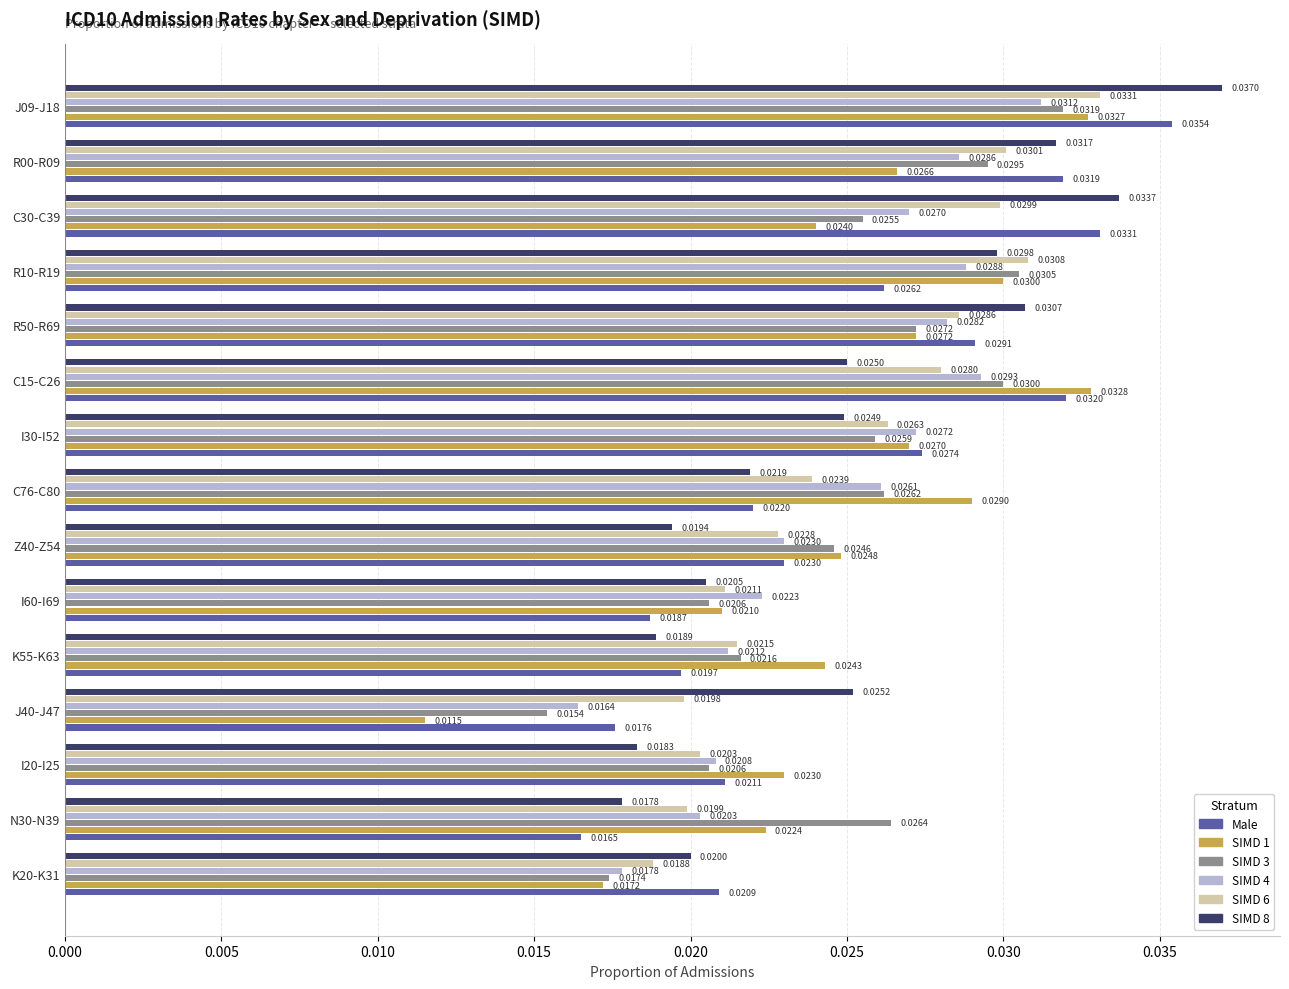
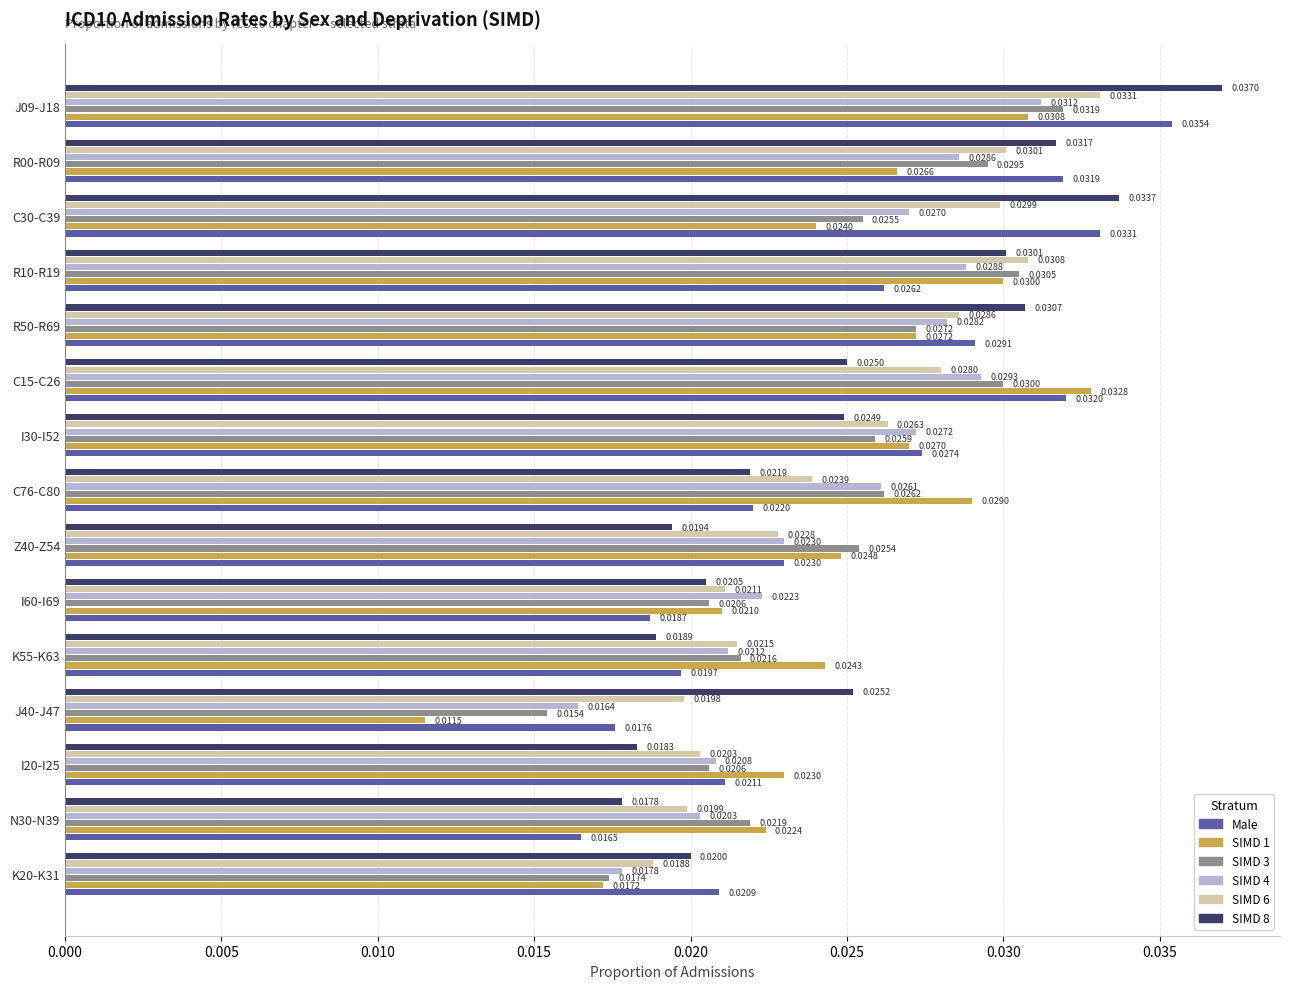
  {
    "Male": {
      "J09-J18": 0.0354,
      "R00-R09": 0.0319,
      "C30-C39": 0.0331,
      "R10-R19": 0.0262,
      "R50-R69": 0.0291,
      "C15-C26": 0.0320,
      "I30-I52": 0.0274,
      "C76-C80": 0.0220,
      "Z40-Z54": 0.0230,
      "I60-I69": 0.0187,
      "K55-K63": 0.0197,
      "J40-J47": 0.0176,
      "I20-I25": 0.0211,
      "N30-N39": 0.0165,
      "K20-K31": 0.0209
    },
    "SIMD 1": {
-     "J09-J18": 0.0327,
+     "J09-J18": 0.0308,
      "R00-R09": 0.0266,
      "C30-C39": 0.0240,
      "R10-R19": 0.0300,
      "C15-C26": 0.0328,
      "I30-I52": 0.0270,
      "C76-C80": 0.0290,
      "Z40-Z54": 0.0248,
      "I60-I69": 0.0210,
      "K55-K63": 0.0243,
      "J40-J47": 0.0115,
      "I20-I25": 0.0230,
      "N30-N39": 0.0224
    },
    "SIMD 3": {
      "J09-J18": 0.0319,
      "R00-R09": 0.0295,
      "C30-C39": 0.0255,
      "R10-R19": 0.0305,
      "C15-C26": 0.0300,
      "I30-I52": 0.0259,
-     "Z40-Z54": 0.0246,
+     "Z40-Z54": 0.0254,
      "I60-I69": 0.0206,
      "K55-K63": 0.0216,
      "J40-J47": 0.0154,
-     "N30-N39": 0.0264
+     "N30-N39": 0.0219
    },
    "SIMD 8": {
      "J09-J18": 0.0370,
      "R00-R09": 0.0317,
      "C30-C39": 0.0337,
-     "R10-R19": 0.0298,
+     "R10-R19": 0.0301,
      "R50-R69": 0.0307,
      "C15-C26": 0.0250,
      "I30-I52": 0.0249,
      "C76-C80": 0.0219,
      "Z40-Z54": 0.0194,
      "I60-I69": 0.0205,
      "K55-K63": 0.0189,
      "J40-J47": 0.0252,
      "I20-I25": 0.0183,
      "N30-N39": 0.0178,
      "K20-K31": 0.0200
    }
  }
